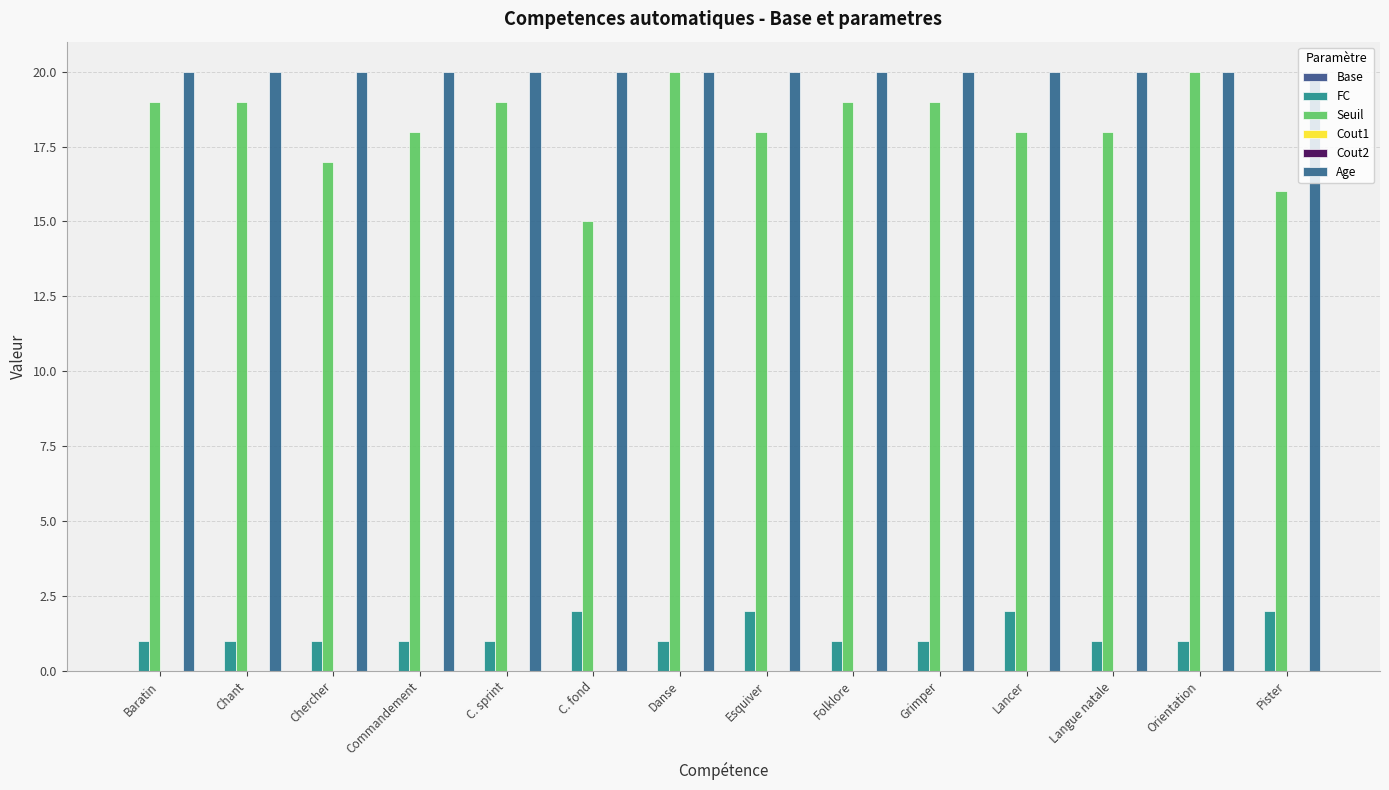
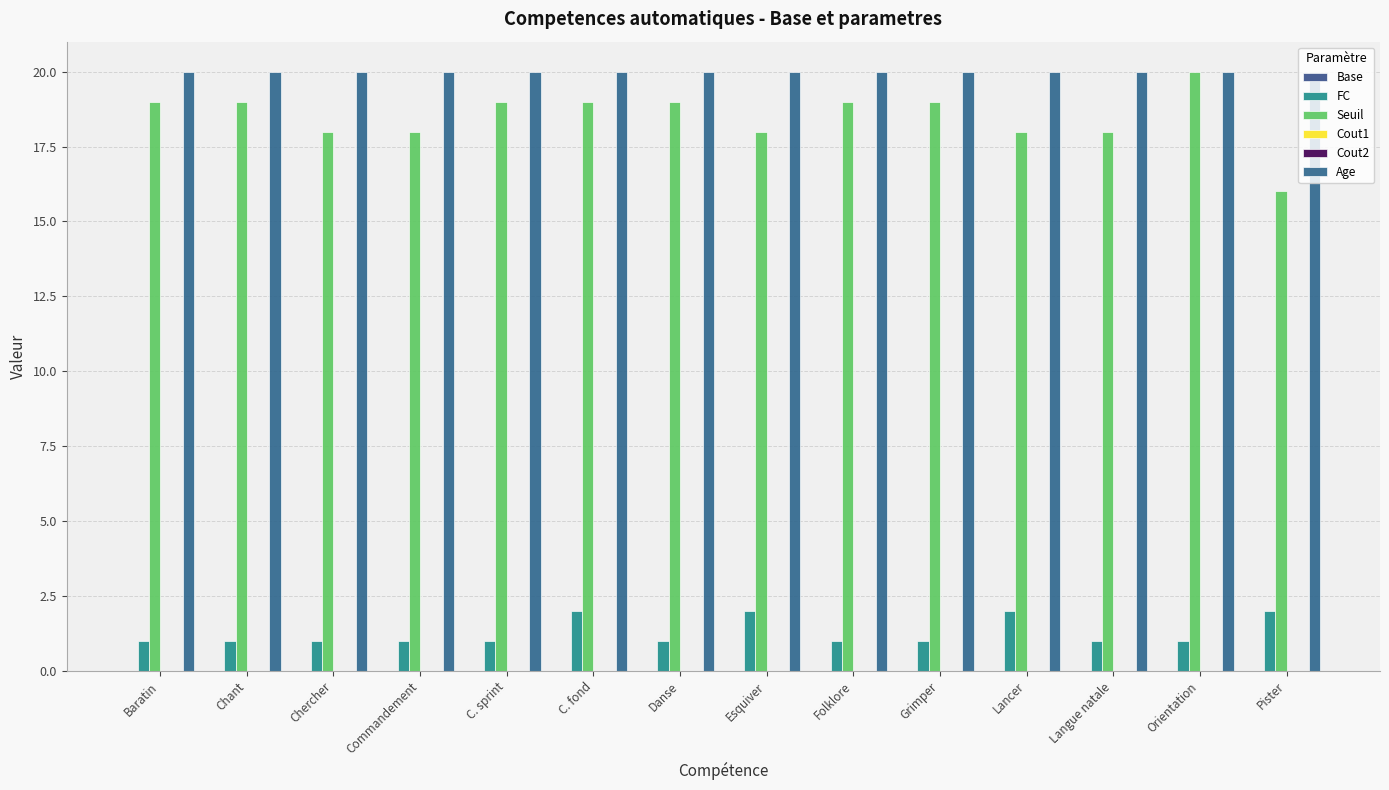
  {
    "Seuil": {
      "Baratin": 19,
      "Chant": 19,
-     "Chercher": 17,
+     "Chercher": 18,
      "Commandement": 18,
      "C. sprint": 19,
-     "C. fond": 15,
-     "Danse": 20,
+     "C. fond": 19,
+     "Danse": 19,
      "Esquiver": 18,
      "Folklore": 19,
      "Grimper": 19,
      "Lancer": 18,
      "Langue natale": 18,
      "Orientation": 20,
      "Pister": 16
    },
    "Cout1": {
      "Baratin": 0,
      "Chant": 0,
      "Chercher": 0,
      "Commandement": 0,
      "C. sprint": 0,
      "C. fond": 0,
      "Danse": 0,
      "Esquiver": 0,
      "Folklore": 0,
      "Grimper": 0,
      "Lancer": 0,
      "Langue natale": 0,
      "Orientation": 0,
      "Pister": 0
    },
    "Cout2": {
      "Baratin": 0,
      "Chant": 0,
      "Chercher": 0,
      "Commandement": 0,
      "C. sprint": 0,
      "C. fond": 0,
      "Danse": 0,
      "Esquiver": 0,
      "Folklore": 0,
      "Grimper": 0,
      "Lancer": 0,
      "Langue natale": 0,
      "Orientation": 0,
      "Pister": 0
    }
  }
